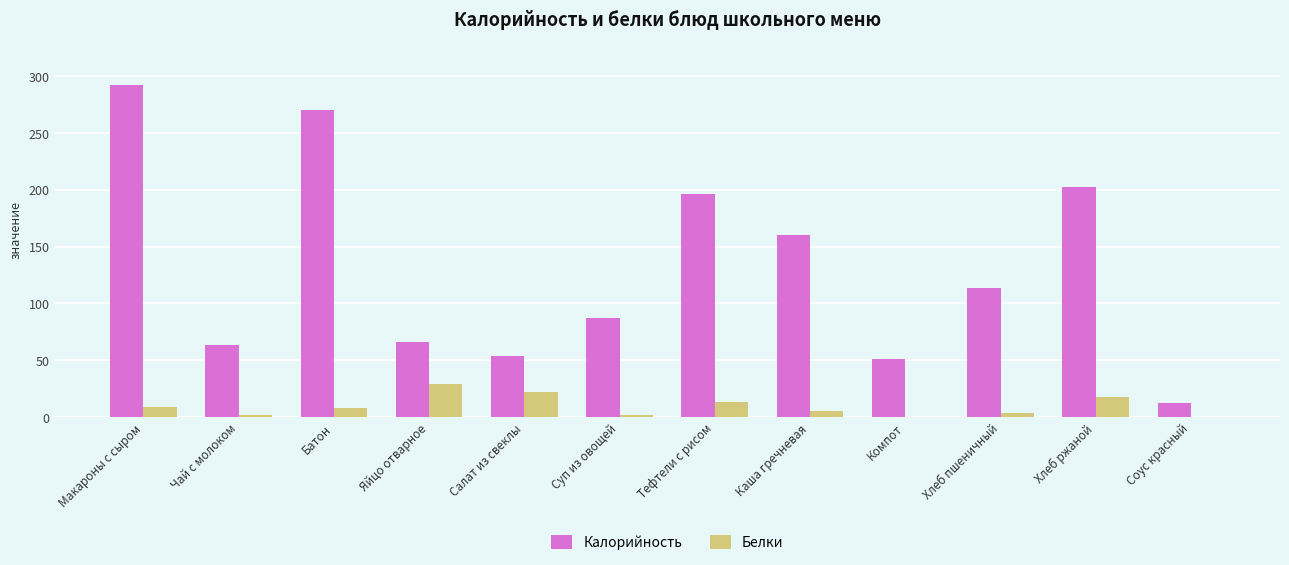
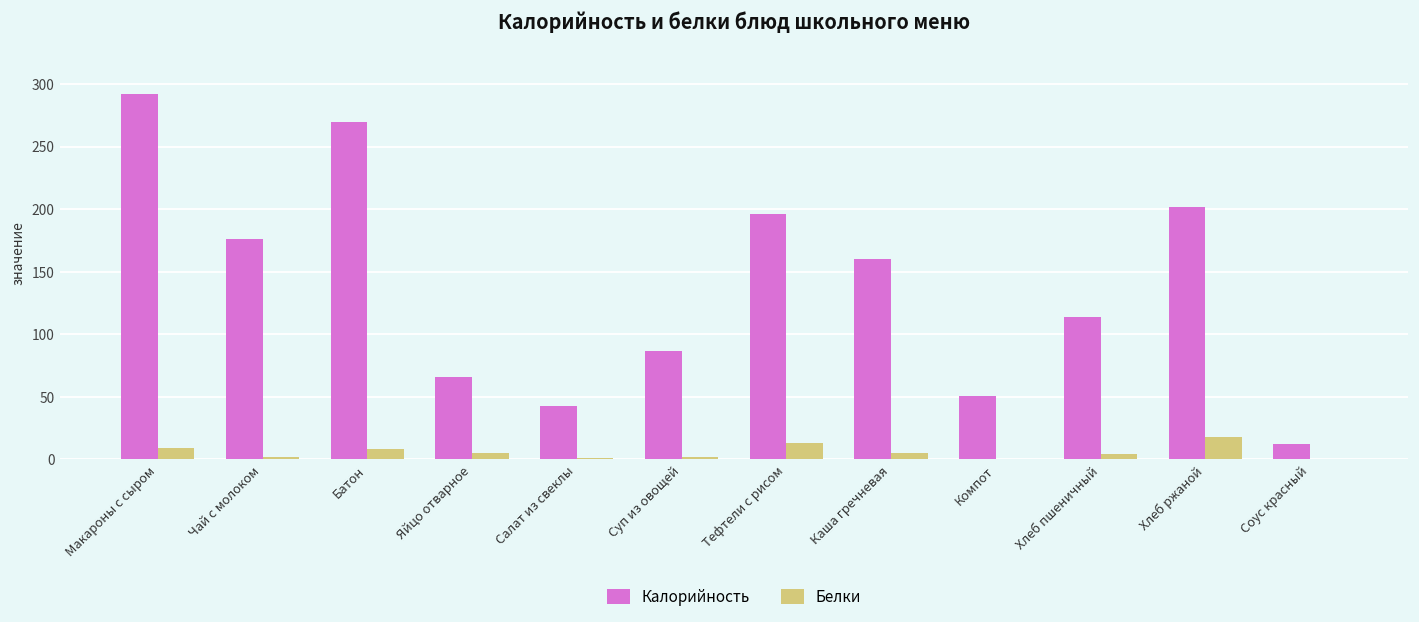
  {
    "Калорийность": {
      "Макароны с сыром": 292,
-     "Чай с молоком": 63,
+     "Чай с молоком": 176,
      "Батон": 270,
      "Яйцо отварное": 66,
-     "Салат из свеклы": 54,
+     "Салат из свеклы": 43,
      "Суп из овощей": 87,
      "Тефтели с рисом": 196,
      "Каша гречневая": 160,
      "Компот": 51,
      "Хлеб пшеничный": 114,
      "Хлеб ржаной": 202,
      "Соус красный": 12
    },
    "Белки": {
      "Макароны с сыром": 9,
      "Батон": 8,
-     "Яйцо отварное": 29,
-     "Салат из свеклы": 22,
+     "Яйцо отварное": 5,
+     "Салат из свеклы": 1,
      "Тефтели с рисом": 13,
      "Каша гречневая": 5,
      "Компот": 0,
      "Хлеб пшеничный": 4,
      "Хлеб ржаной": 18,
      "Соус красный": 0
    }
  }
